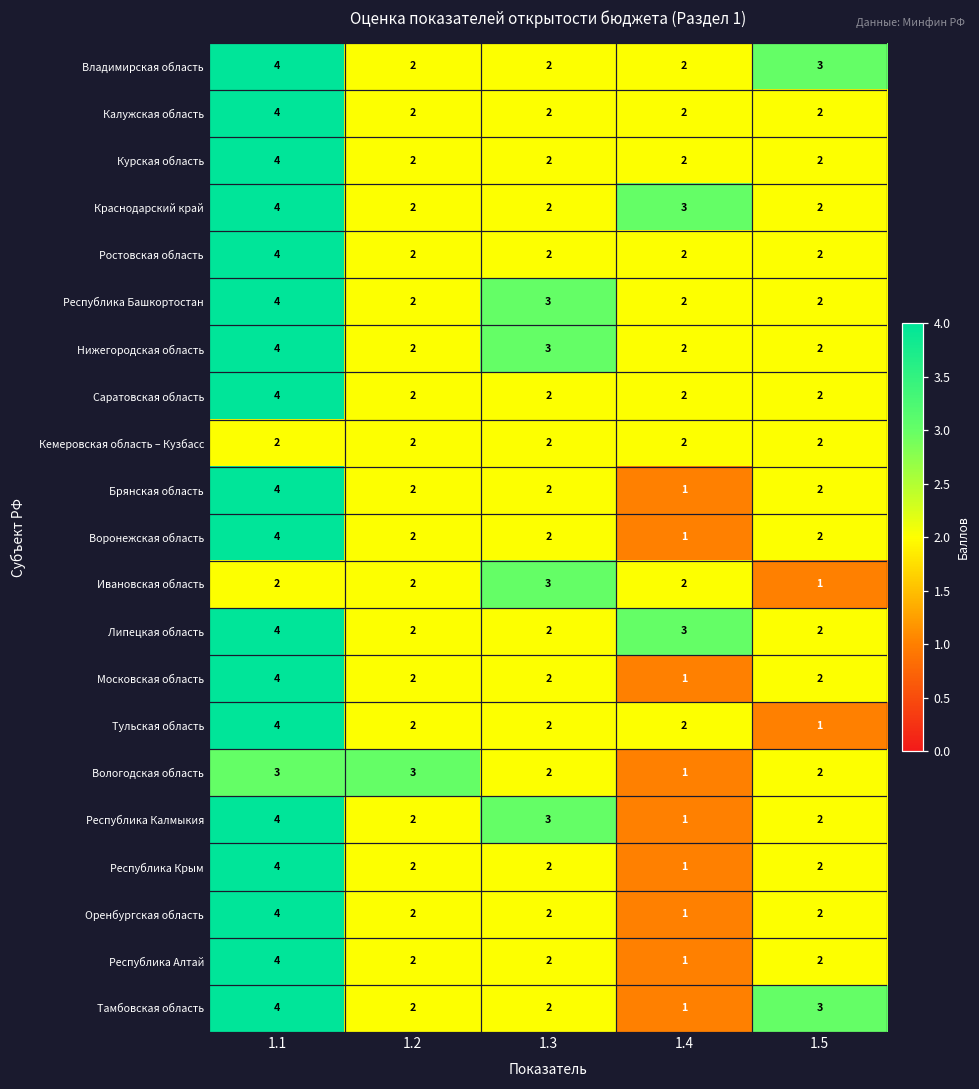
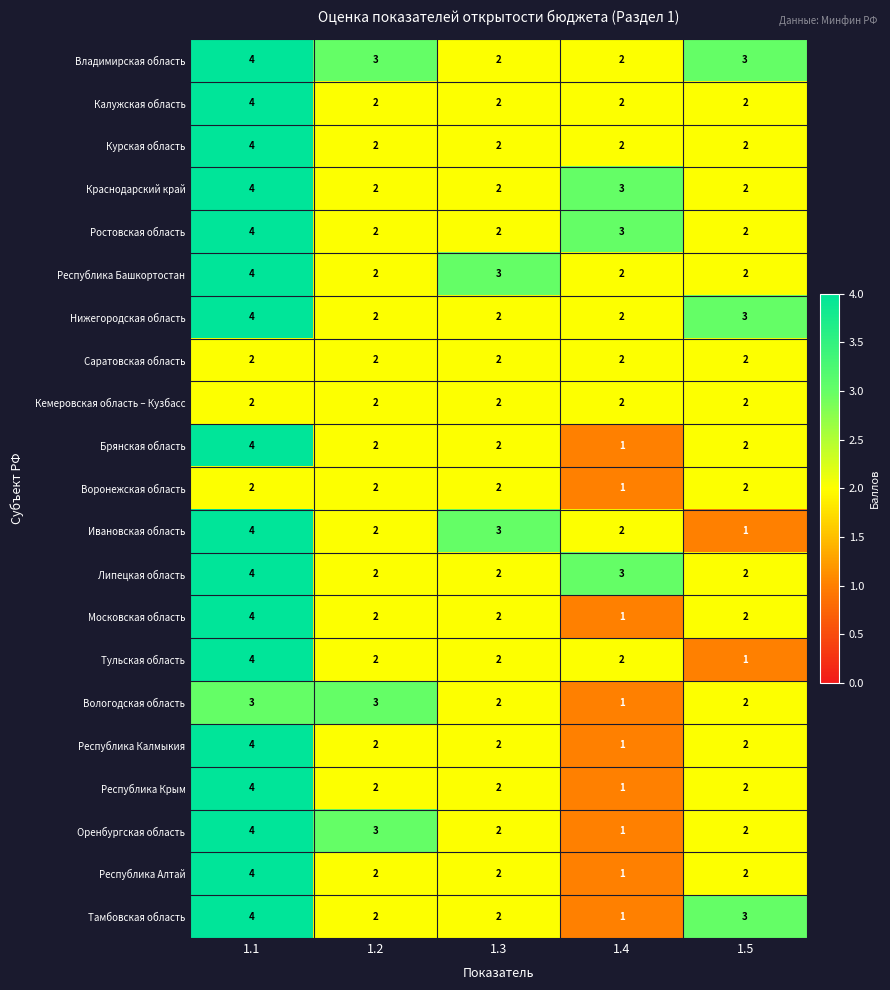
  {
    "Владимирская область": {
      "1.1": 4,
-     "1.2": 2,
+     "1.2": 3,
      "1.3": 2,
      "1.4": 2,
      "1.5": 3
    },
    "Калужская область": {
      "1.1": 4,
      "1.2": 2,
      "1.3": 2,
      "1.4": 2,
      "1.5": 2
    },
    "Курская область": {
      "1.1": 4,
      "1.2": 2,
      "1.3": 2,
      "1.4": 2,
      "1.5": 2
    },
    "Краснодарский край": {
      "1.1": 4,
      "1.2": 2,
      "1.3": 2,
      "1.4": 3,
      "1.5": 2
    },
    "Ростовская область": {
      "1.1": 4,
      "1.2": 2,
      "1.3": 2,
-     "1.4": 2,
+     "1.4": 3,
      "1.5": 2
    },
    "Республика Башкортостан": {
      "1.1": 4,
      "1.2": 2,
      "1.3": 3,
      "1.4": 2,
      "1.5": 2
    },
    "Нижегородская область": {
      "1.1": 4,
      "1.2": 2,
-     "1.3": 3,
+     "1.3": 2,
      "1.4": 2,
-     "1.5": 2
+     "1.5": 3
    },
    "Саратовская область": {
-     "1.1": 4,
+     "1.1": 2,
      "1.2": 2,
      "1.3": 2,
      "1.4": 2,
      "1.5": 2
    },
    "Кемеровская область – Кузбасс": {
      "1.1": 2,
      "1.2": 2,
      "1.3": 2,
      "1.4": 2,
      "1.5": 2
    },
    "Брянская область": {
      "1.1": 4,
      "1.2": 2,
      "1.3": 2,
      "1.4": 1,
      "1.5": 2
    },
    "Воронежская область": {
-     "1.1": 4,
+     "1.1": 2,
      "1.2": 2,
      "1.3": 2,
      "1.4": 1,
      "1.5": 2
    },
    "Ивановская область": {
-     "1.1": 2,
+     "1.1": 4,
      "1.2": 2,
      "1.3": 3,
      "1.4": 2,
      "1.5": 1
    },
    "Липецкая область": {
      "1.1": 4,
      "1.2": 2,
      "1.3": 2,
      "1.4": 3,
      "1.5": 2
    },
    "Московская область": {
      "1.1": 4,
      "1.2": 2,
      "1.3": 2,
      "1.4": 1,
      "1.5": 2
    },
    "Тульская область": {
      "1.1": 4,
      "1.2": 2,
      "1.3": 2,
      "1.4": 2,
      "1.5": 1
    },
    "Вологодская область": {
      "1.1": 3,
      "1.2": 3,
      "1.3": 2,
      "1.4": 1,
      "1.5": 2
    },
    "Республика Калмыкия": {
      "1.1": 4,
      "1.2": 2,
-     "1.3": 3,
+     "1.3": 2,
      "1.4": 1,
      "1.5": 2
    },
    "Республика Крым": {
      "1.1": 4,
      "1.2": 2,
      "1.3": 2,
      "1.4": 1,
      "1.5": 2
    },
    "Оренбургская область": {
      "1.1": 4,
-     "1.2": 2,
+     "1.2": 3,
      "1.3": 2,
      "1.4": 1,
      "1.5": 2
    },
    "Республика Алтай": {
      "1.1": 4,
      "1.2": 2,
      "1.3": 2,
      "1.4": 1,
      "1.5": 2
    },
    "Тамбовская область": {
      "1.1": 4,
      "1.2": 2,
      "1.3": 2,
      "1.4": 1,
      "1.5": 3
    }
  }
